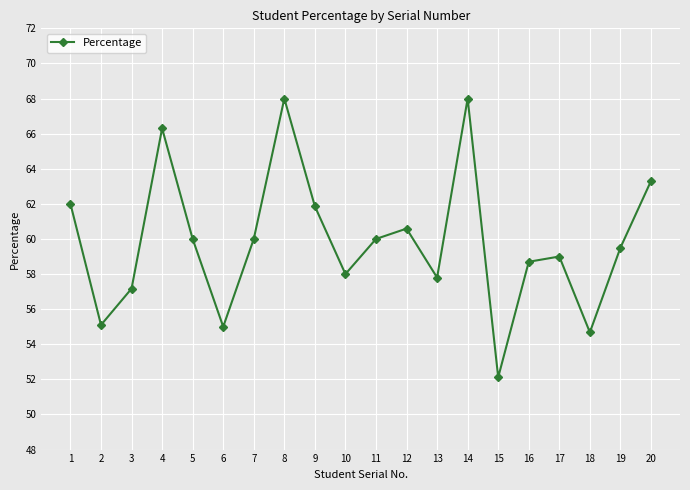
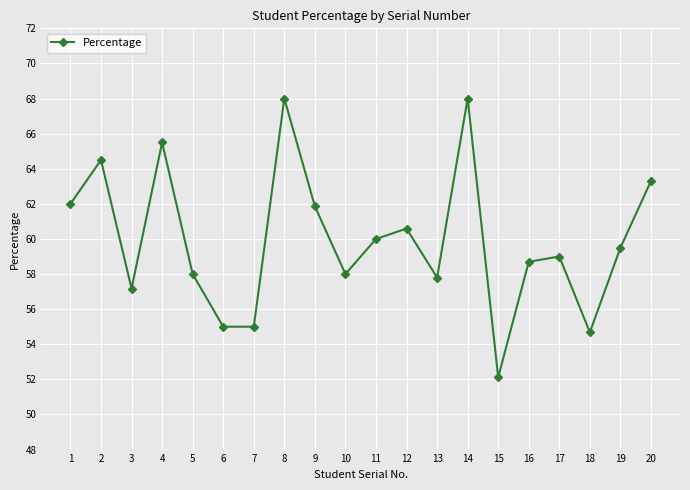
  {
    "1": 62.0,
-   "2": 55.1,
+   "2": 64.5,
    "3": 57.2,
-   "4": 66.3,
-   "5": 60,
+   "4": 65.5,
+   "5": 58,
    "6": 55.0,
-   "7": 60,
+   "7": 55,
    "8": 68.0,
    "9": 61.9,
    "10": 58.0,
    "11": 60.0,
    "12": 60.6,
    "13": 57.8,
    "14": 68.0,
    "15": 52.1,
    "16": 58.7,
    "17": 59.0,
    "18": 54.7,
    "19": 59.5,
    "20": 63.3
  }
